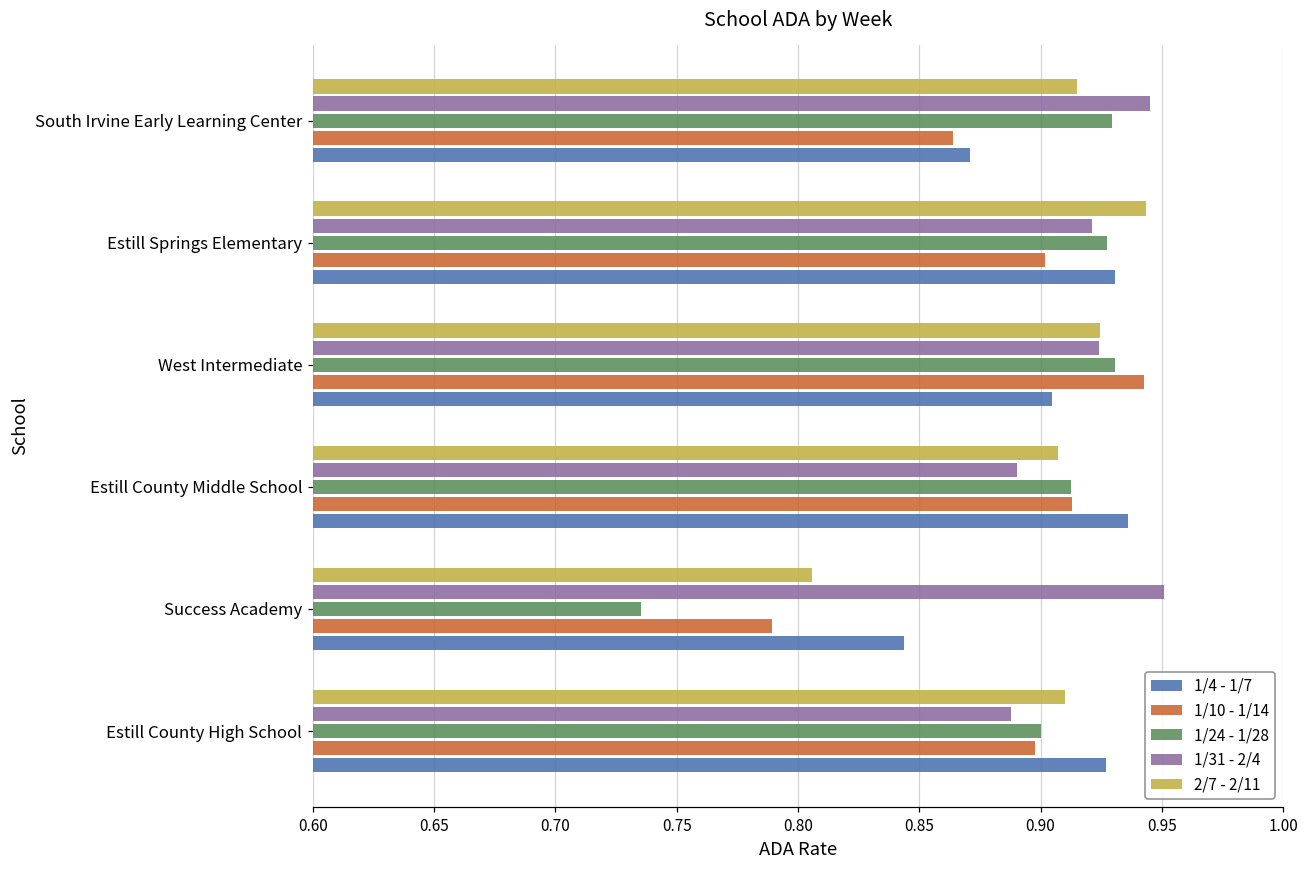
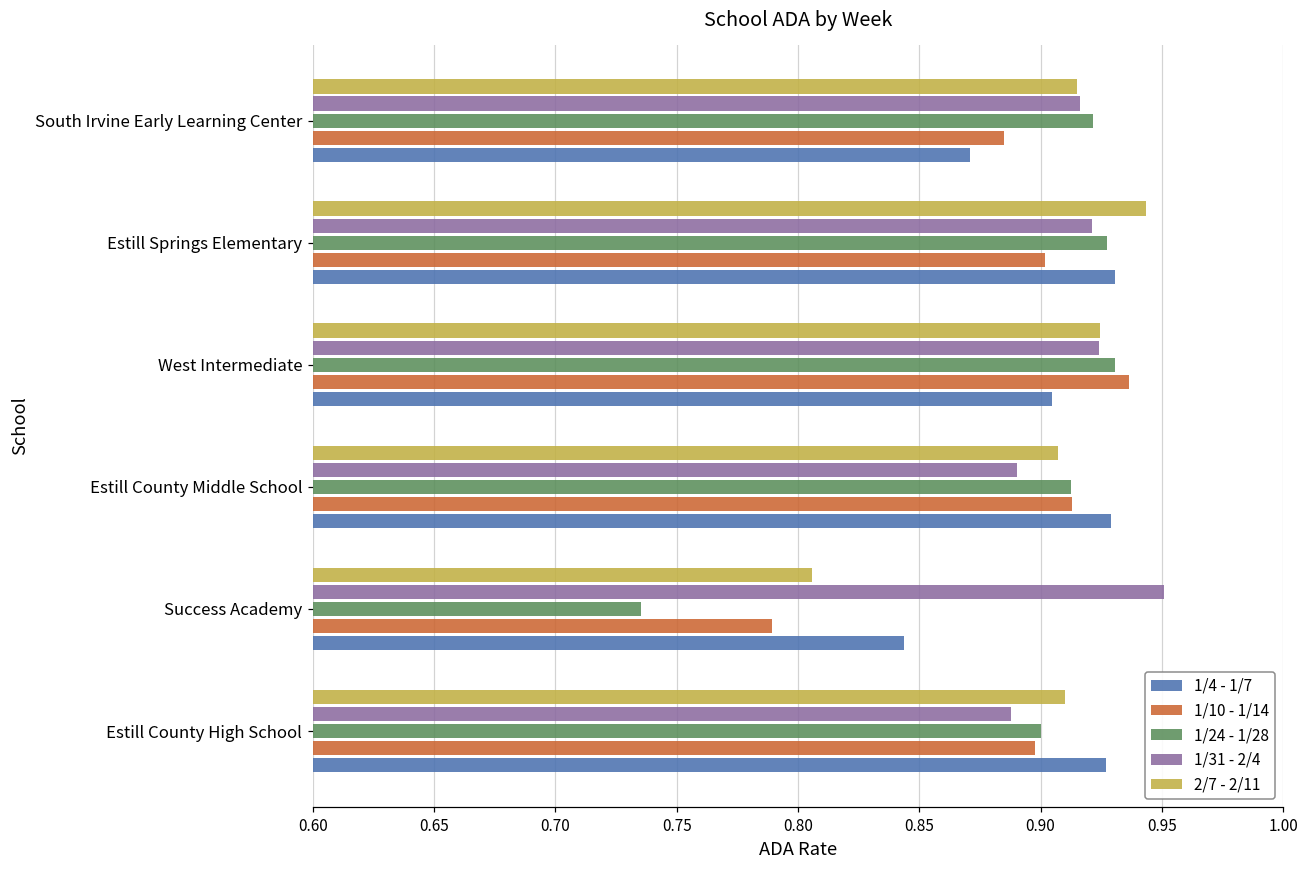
  {
    "1/4 - 1/7": {
      "South Irvine Early Learning Center": 0.871,
      "Estill Springs Elementary": 0.931,
      "West Intermediate": 0.905,
-     "Estill County Middle School": 0.936,
+     "Estill County Middle School": 0.929,
      "Success Academy": 0.844,
      "Estill County High School": 0.927
    },
    "1/10 - 1/14": {
-     "South Irvine Early Learning Center": 0.864,
+     "South Irvine Early Learning Center": 0.885,
      "Estill Springs Elementary": 0.902,
-     "West Intermediate": 0.943,
+     "West Intermediate": 0.936,
      "Estill County Middle School": 0.913,
      "Success Academy": 0.789,
      "Estill County High School": 0.898
    },
    "1/24 - 1/28": {
-     "South Irvine Early Learning Center": 0.930,
+     "South Irvine Early Learning Center": 0.922,
      "Estill Springs Elementary": 0.927,
      "West Intermediate": 0.931,
      "Estill County Middle School": 0.913,
      "Success Academy": 0.735,
      "Estill County High School": 0.900
    },
    "1/31 - 2/4": {
-     "South Irvine Early Learning Center": 0.945,
+     "South Irvine Early Learning Center": 0.916,
      "Estill Springs Elementary": 0.921,
      "West Intermediate": 0.924,
      "Estill County Middle School": 0.890,
      "Success Academy": 0.951,
      "Estill County High School": 0.888
    },
    "2/7 - 2/11": {
      "South Irvine Early Learning Center": 0.915,
      "Estill Springs Elementary": 0.943,
      "West Intermediate": 0.925,
      "Estill County Middle School": 0.907,
      "Success Academy": 0.806,
      "Estill County High School": 0.910
    }
  }
